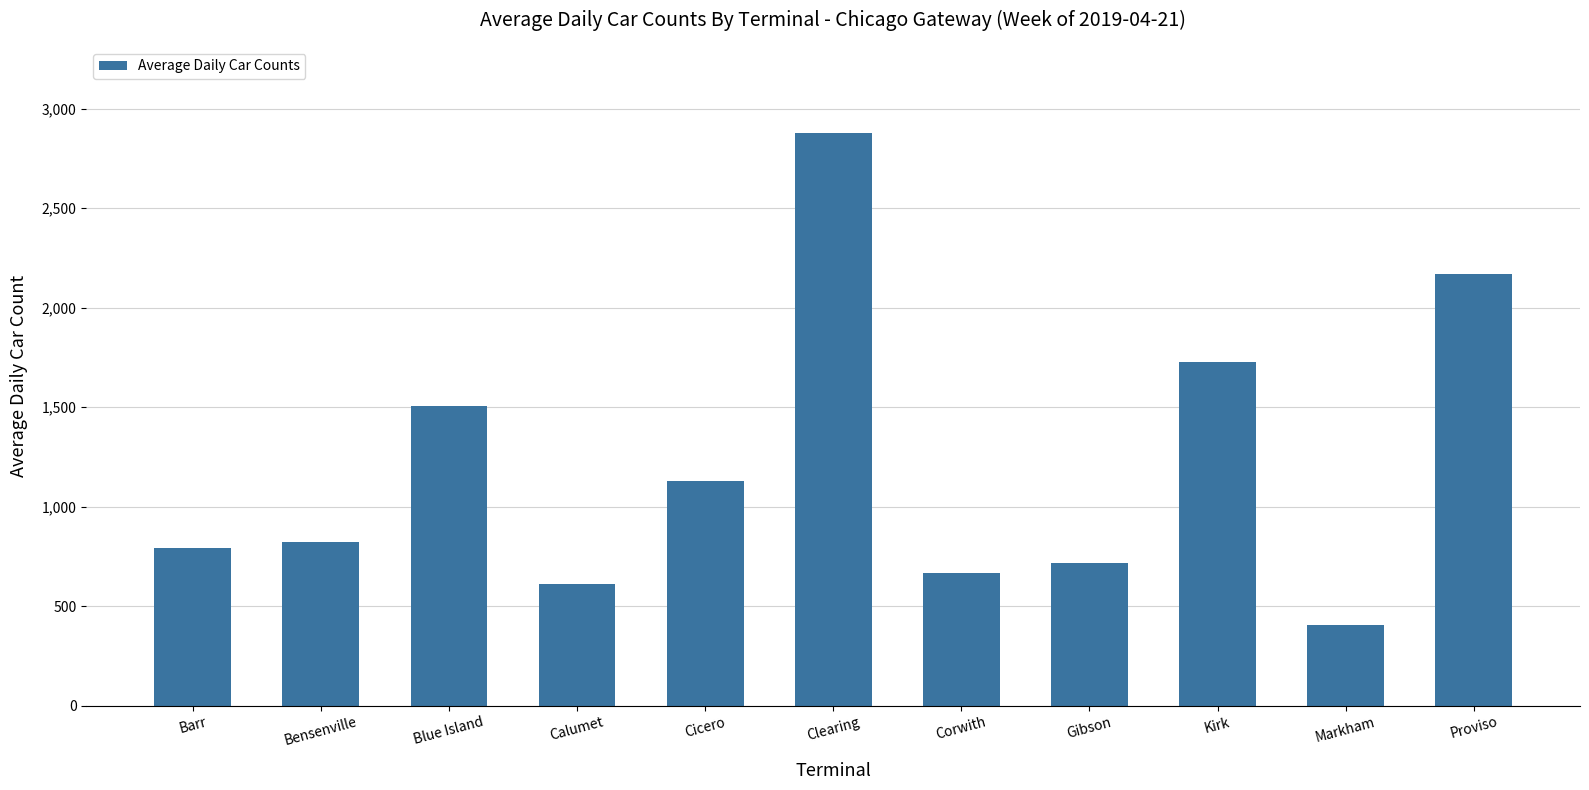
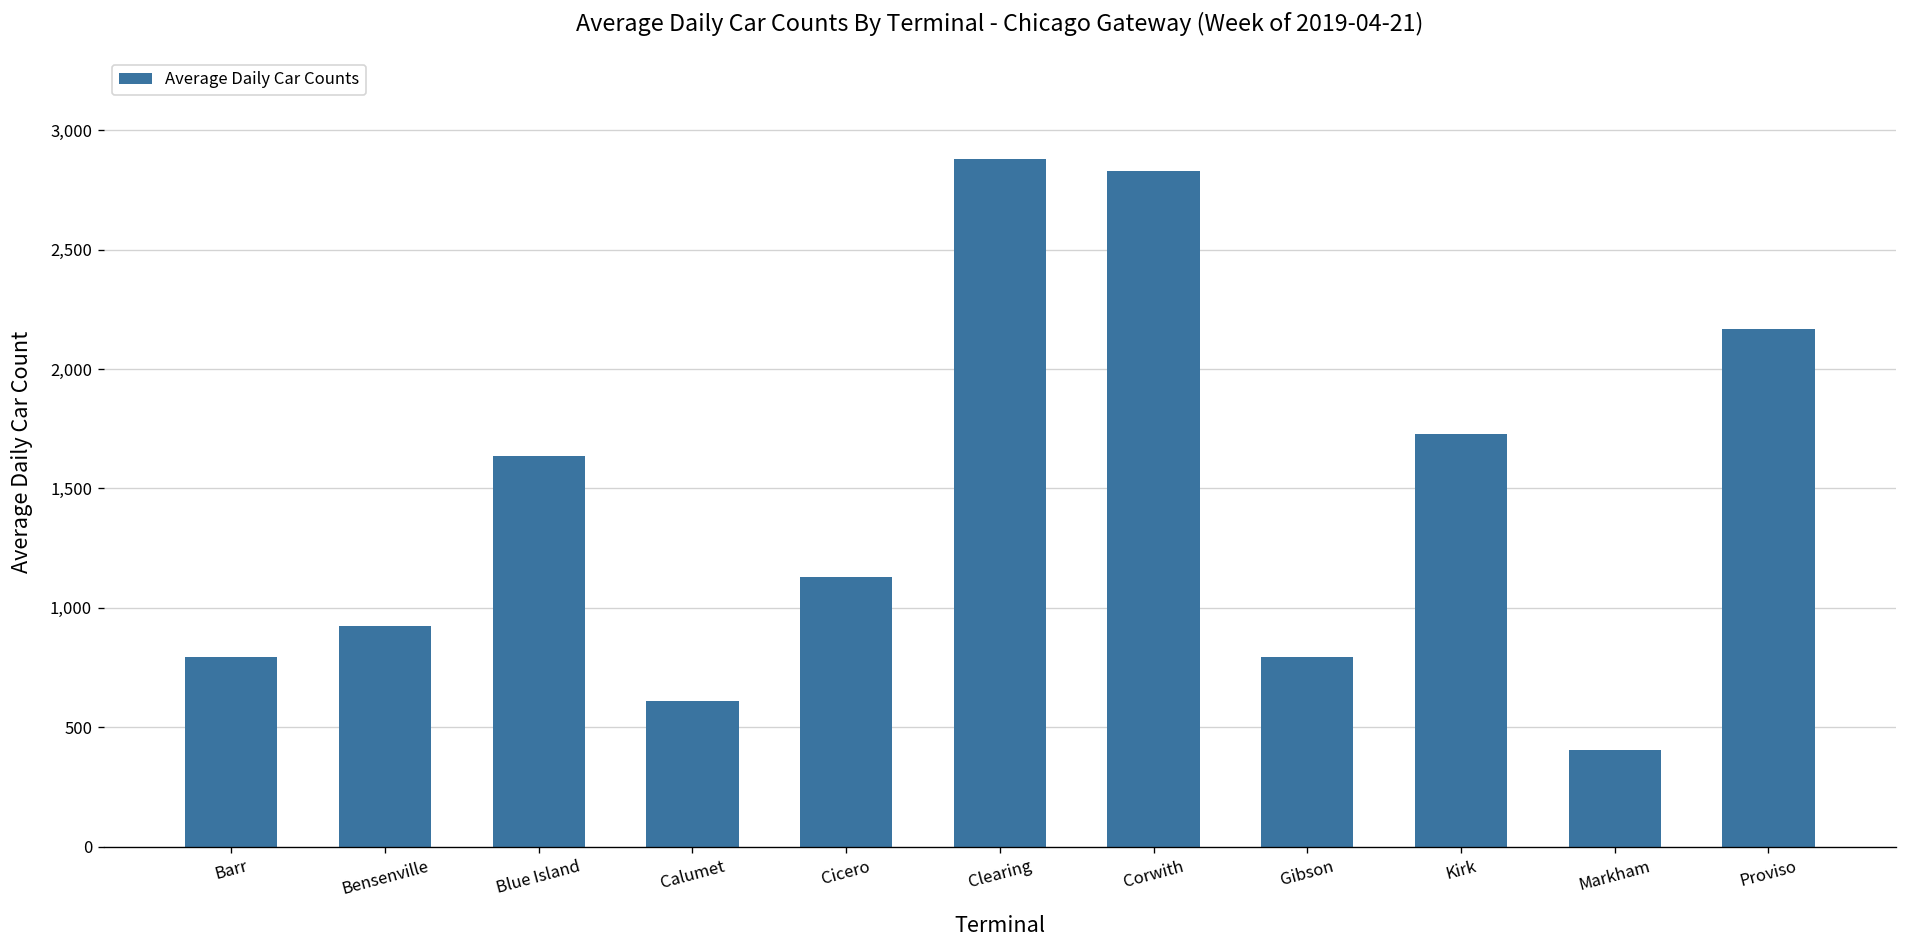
  {
    "Barr": "790",
-   "Bensenville": "820",
-   "Blue Island": "1,500",
+   "Bensenville": "920",
+   "Blue Island": "1,640",
    "Calumet": "610",
    "Cicero": "1,130",
    "Clearing": "2,880",
-   "Corwith": "670",
-   "Gibson": "720",
+   "Corwith": "2,830",
+   "Gibson": "800",
    "Kirk": "1,730",
    "Markham": "400",
    "Proviso": "2,170"
  }
